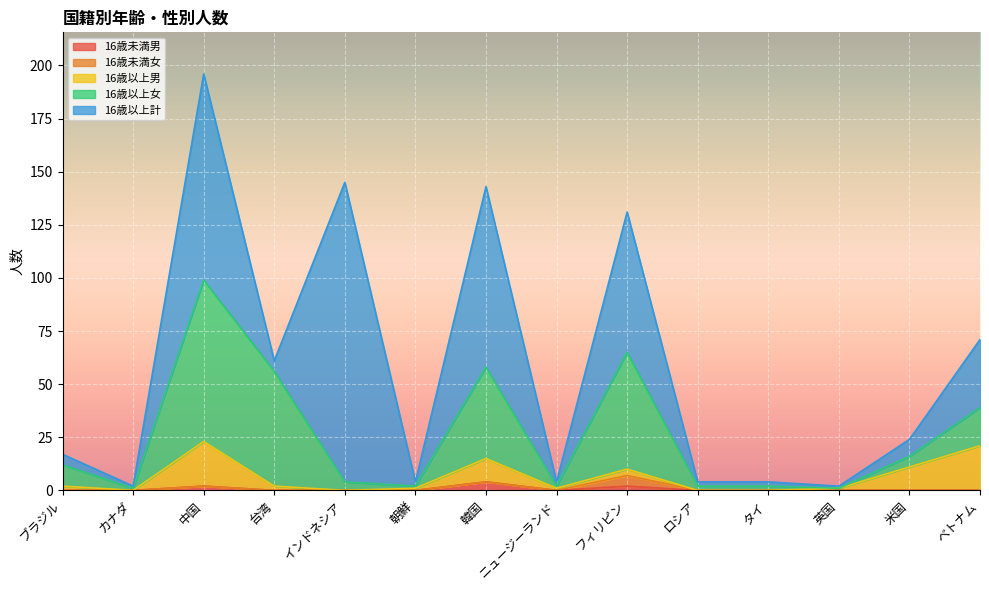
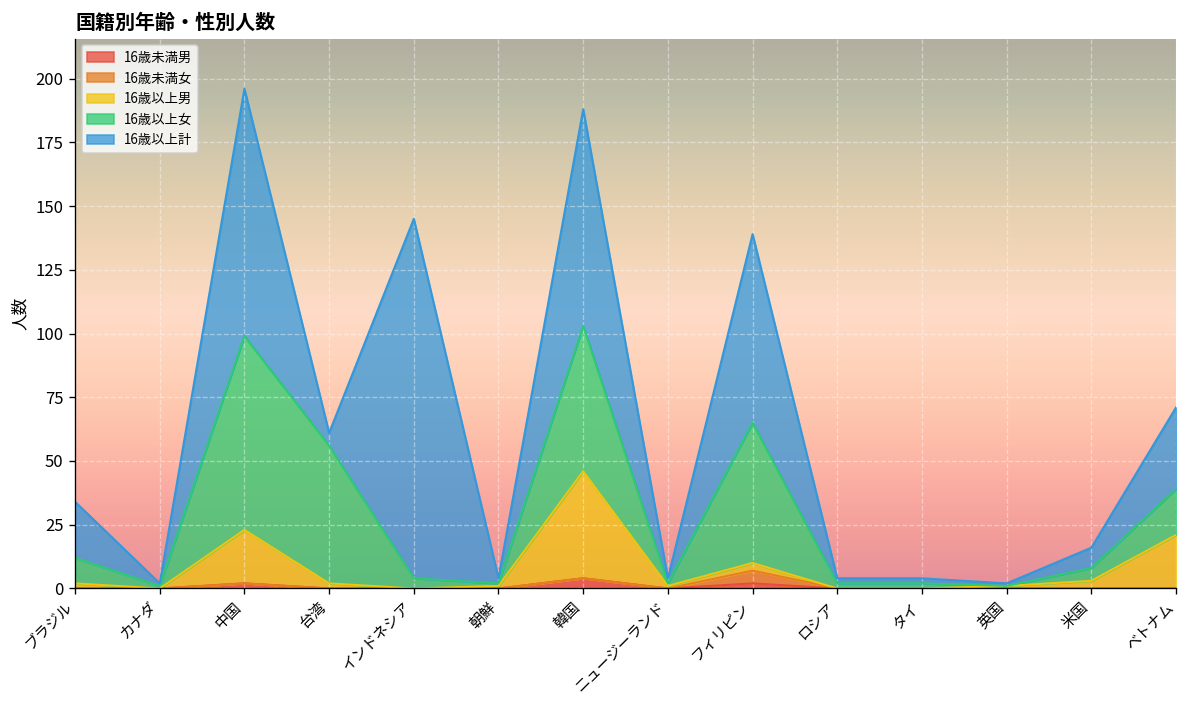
  {
    "16歳以上男": {
      "ブラジル": 2,
      "中国": 21,
      "台湾": 2,
-     "韓国": 11,
+     "韓国": 42,
      "フィリピン": 3,
-     "米国": 11,
+     "米国": 3,
      "ベトナム": 21
    },
    "16歳以上女": {
      "ブラジル": 10,
      "中国": 76,
      "台湾": 54,
      "インドネシア": 4,
-     "韓国": 43,
+     "韓国": 57,
      "フィリピン": 55,
      "ロシア": 2,
      "タイ": 2,
      "米国": 5,
      "ベトナム": 18
    },
    "16歳以上計": {
-     "ブラジル": 5,
+     "ブラジル": 22,
      "中国": 97,
      "台湾": 5,
      "インドネシア": 141,
      "朝鮮": 2,
      "韓国": 85,
      "ニュージーランド": 2,
-     "フィリピン": 66,
+     "フィリピン": 74,
      "ロシア": 2,
      "タイ": 2,
      "米国": 8,
      "ベトナム": 32
    }
  }
